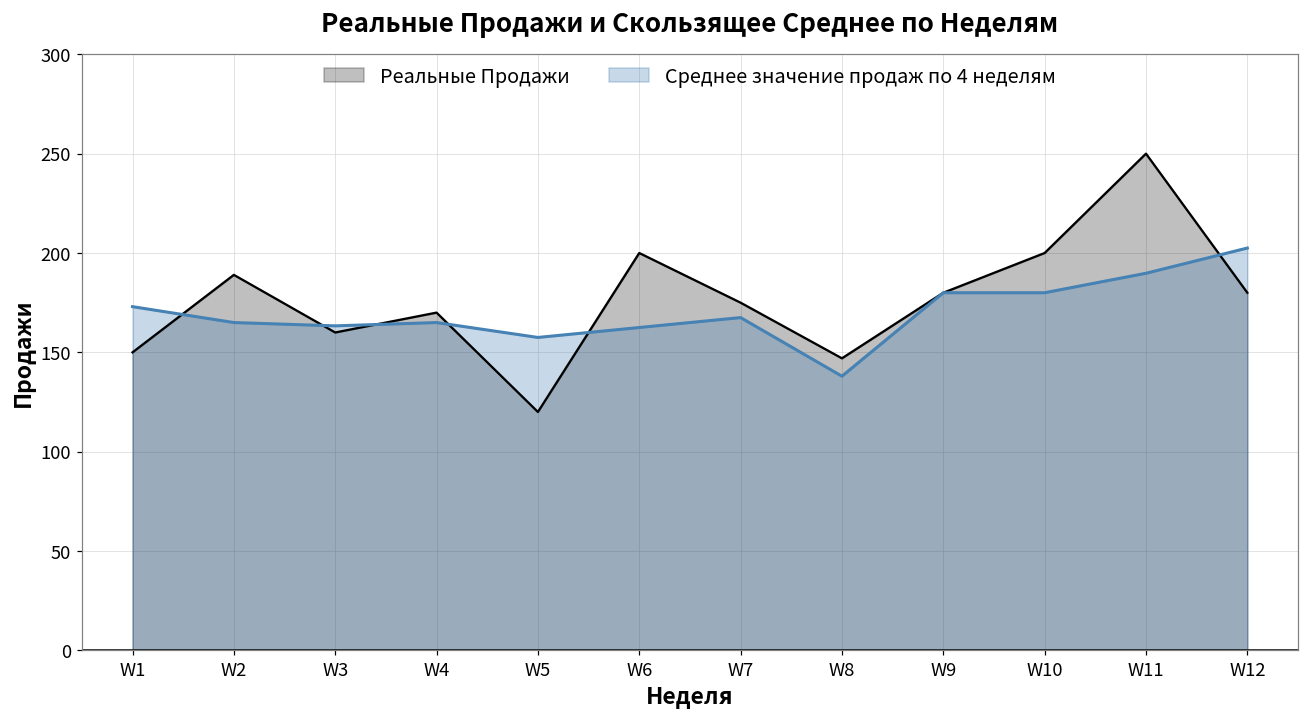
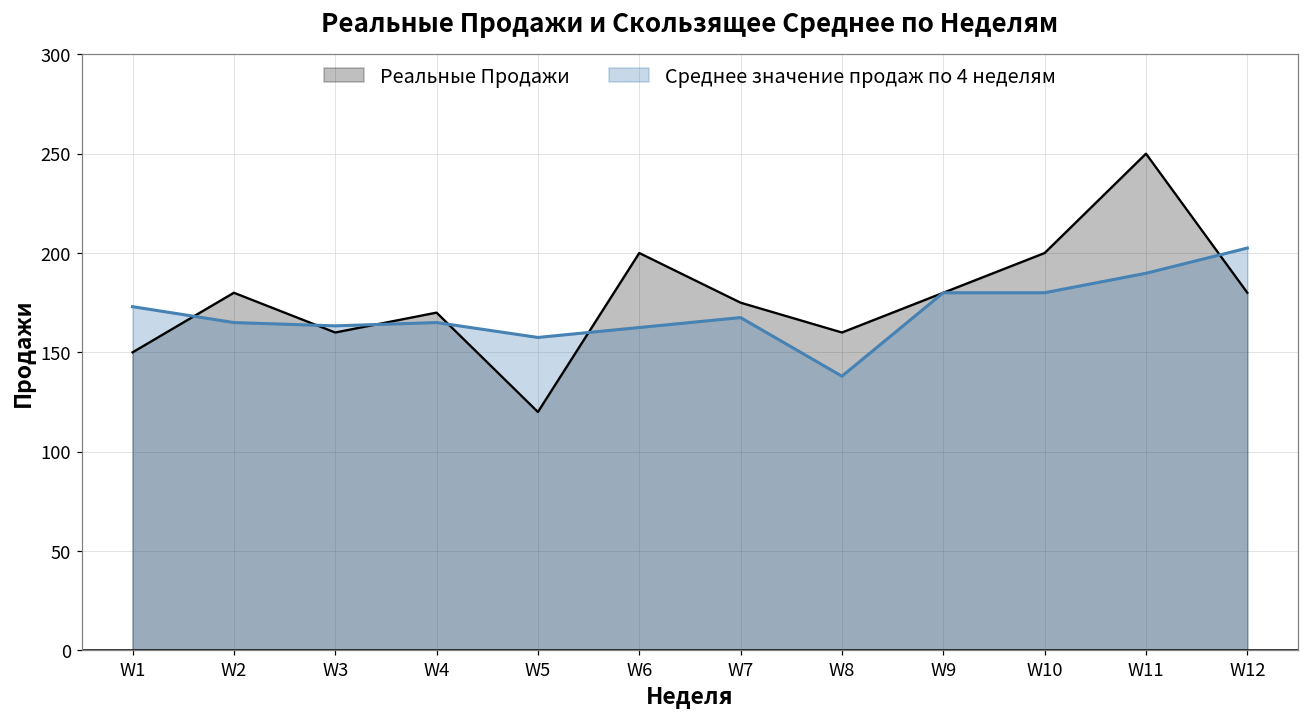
  {
    "Реальные Продажи": {
      "W1": 150,
-     "W2": 189,
+     "W2": 180,
      "W3": 160,
      "W4": 170,
      "W5": 120,
      "W6": 200,
      "W7": 175,
-     "W8": 147,
+     "W8": 160,
      "W10": 200,
      "W11": 250,
      "W12": 180
    },
    "Среднее значение продаж по 4 неделям": {
      "W1": 173,
      "W2": 165,
      "W3": 163,
      "W4": 165,
      "W5": 158,
      "W6": 163,
      "W7": 168,
      "W8": 138,
      "W10": 180,
      "W11": 190,
      "W12": 203
    }
  }
